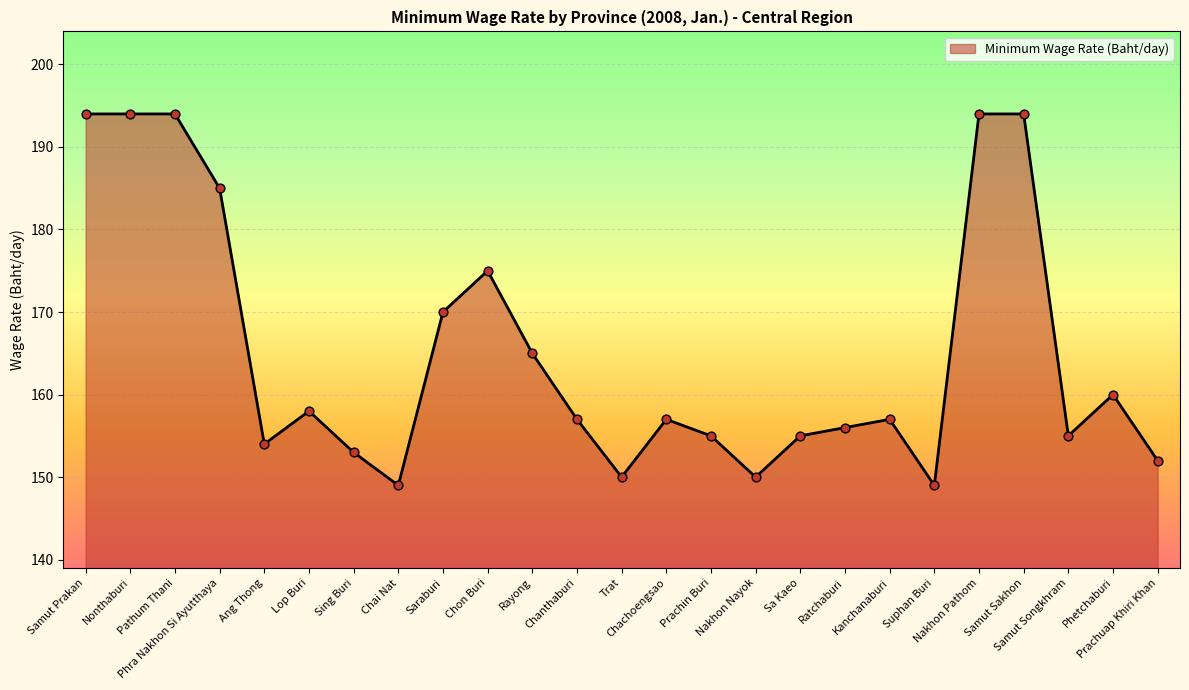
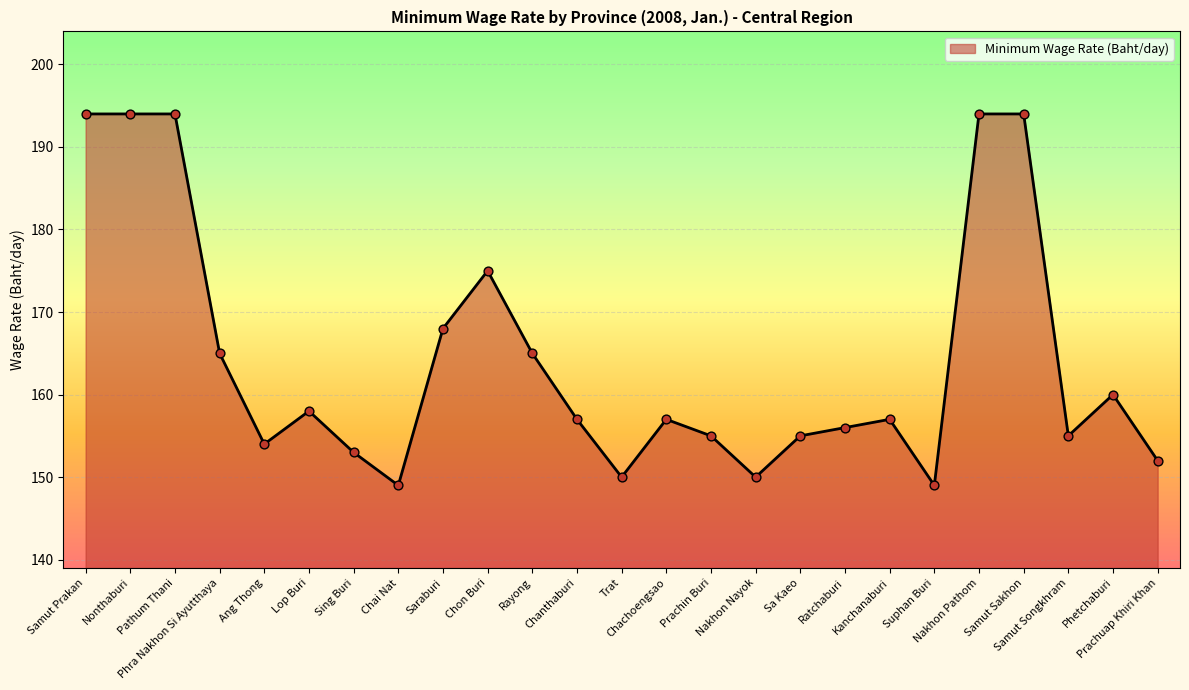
  {
    "Samut Prakan": 194,
    "Nonthaburi": 194,
    "Pathum Thani": 194,
-   "Phra Nakhon Si Ayutthaya": 185,
+   "Phra Nakhon Si Ayutthaya": 165,
    "Ang Thong": 154,
    "Lop Buri": 158,
    "Sing Buri": 153,
    "Chai Nat": 149,
-   "Saraburi": 170,
+   "Saraburi": 168,
    "Chon Buri": 175,
    "Rayong": 165,
    "Chanthaburi": 157,
    "Trat": 150,
    "Chachoengsao": 157,
    "Prachin Buri": 155,
    "Nakhon Nayok": 150,
    "Sa Kaeo": 155,
    "Ratchaburi": 156,
    "Kanchanaburi": 157,
    "Suphan Buri": 149,
    "Nakhon Pathom": 194,
    "Samut Sakhon": 194,
    "Samut Songkhram": 155,
    "Phetchaburi": 160,
    "Prachuap Khiri Khan": 152
  }
